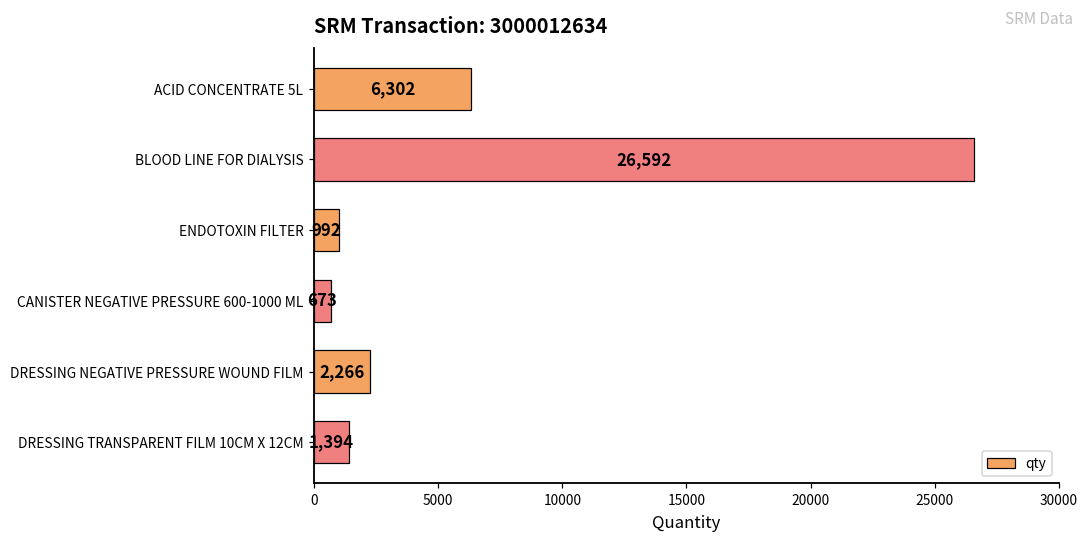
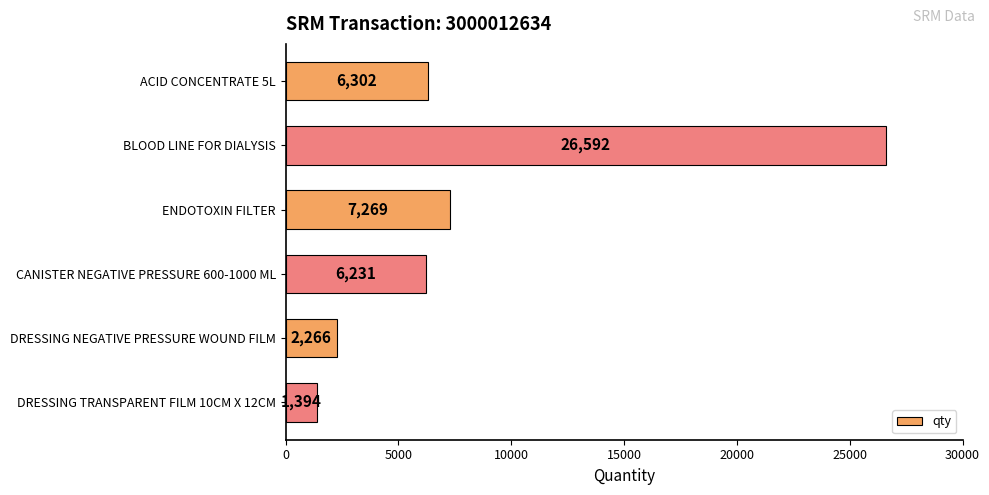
  {
    "ACID CONCENTRATE 5L": "6,302",
    "BLOOD LINE FOR DIALYSIS": "26,592",
-   "ENDOTOXIN FILTER": "992",
-   "CANISTER NEGATIVE PRESSURE 600-1000 ML": "673",
+   "ENDOTOXIN FILTER": "7,269",
+   "CANISTER NEGATIVE PRESSURE 600-1000 ML": "6,231",
    "DRESSING NEGATIVE PRESSURE WOUND FILM": "2,266",
    "DRESSING TRANSPARENT FILM 10CM X 12CM": "1,394"
  }
